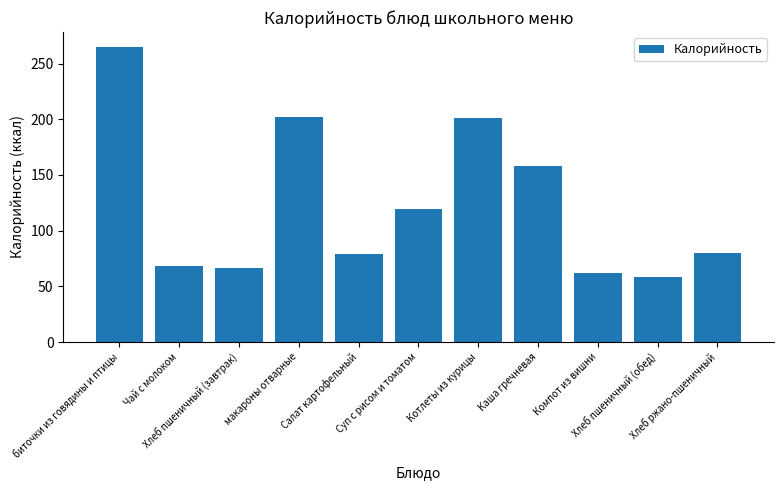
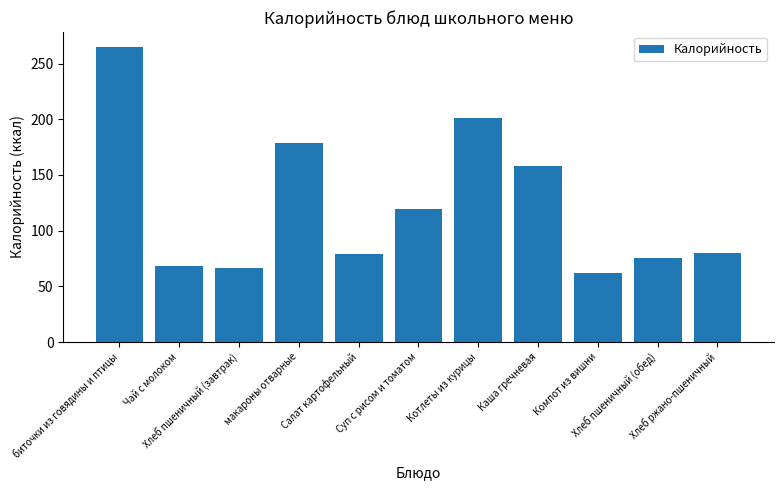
  {
    "биточки из говядины и птицы": 265,
    "Чай с молоком": 68,
    "Хлеб пшеничный (завтрак)": 66,
-   "макароны отварные": 202,
+   "макароны отварные": 179,
    "Салат картофельный": 79,
    "Суп с рисом и томатом": 119,
    "Котлеты из курицы": 201,
    "Каша гречневая": 158,
    "Компот из вишни": 62,
-   "Хлеб пшеничный (обед)": 58,
+   "Хлеб пшеничный (обед)": 75,
    "Хлеб ржано-пшеничный": 80
  }
